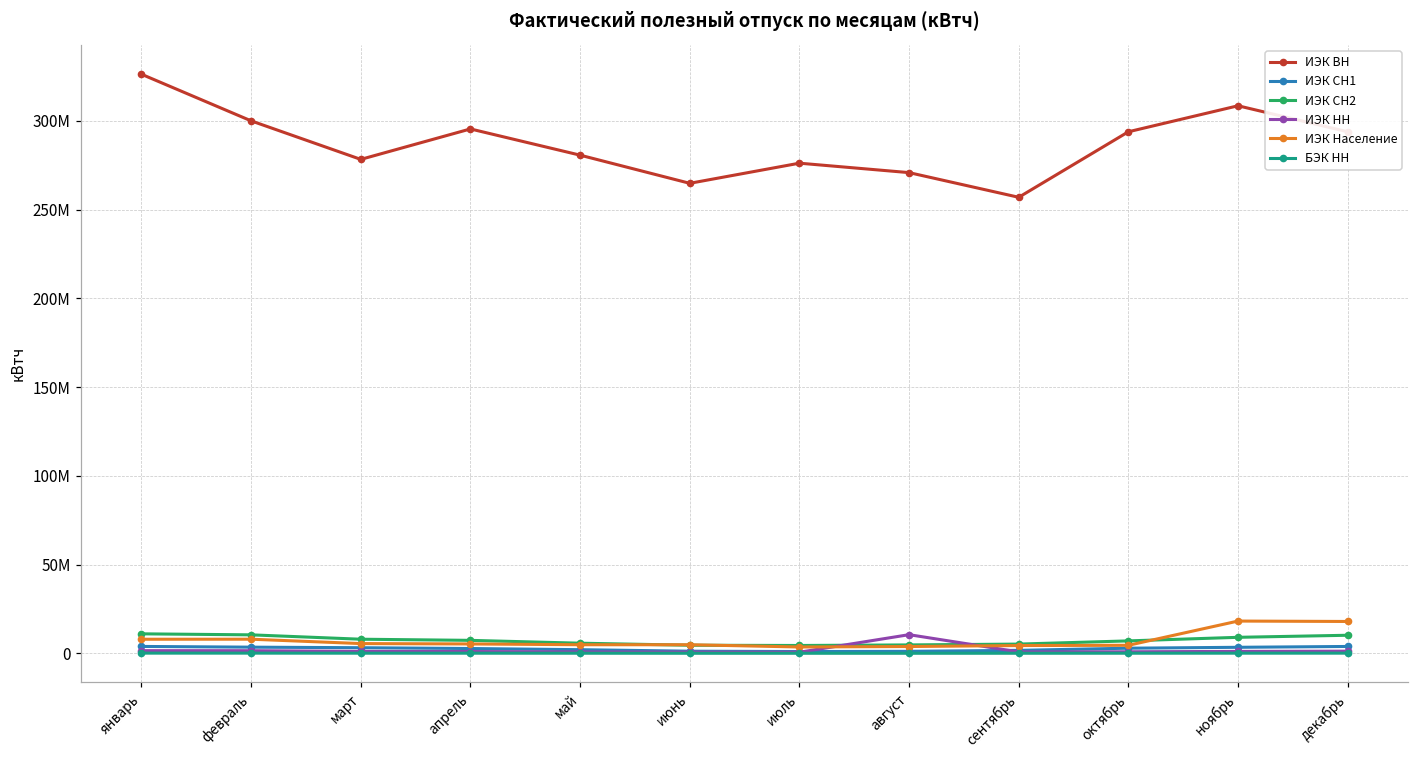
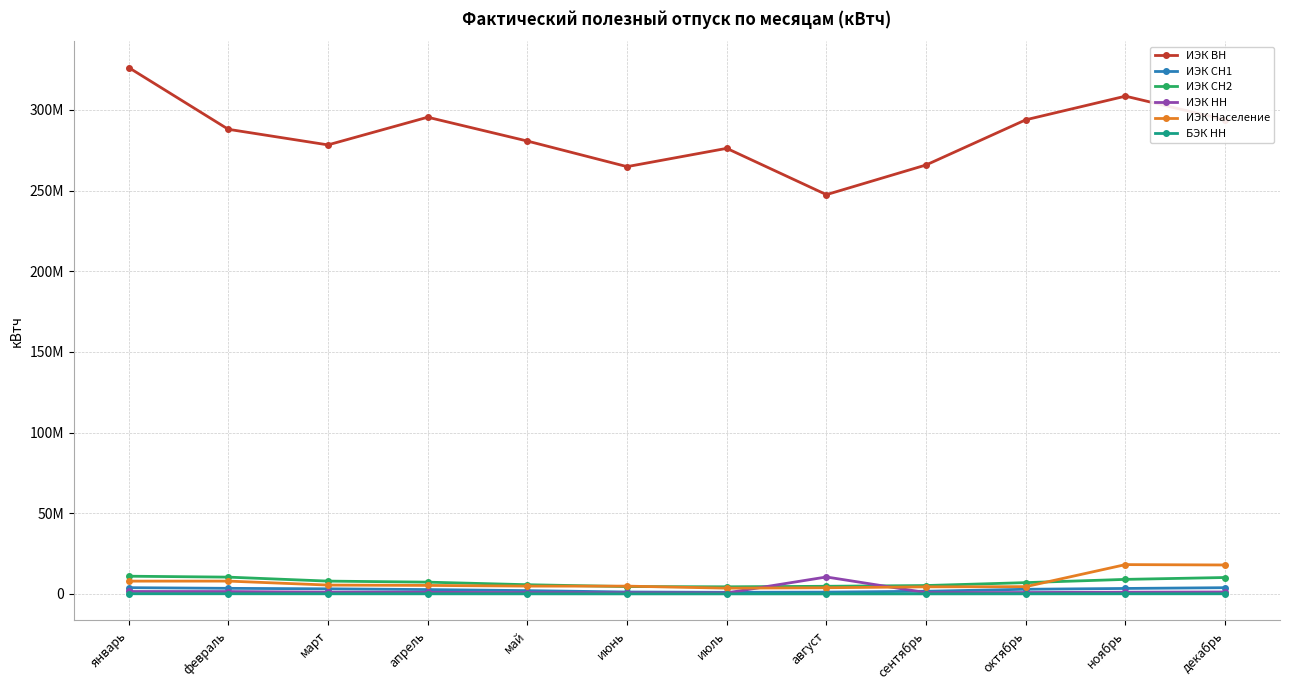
  {
    "ИЭК ВН": {
      "январь": 326000000,
-     "февраль": 300000000,
+     "февраль": 288000000,
      "март": 278000000,
      "апрель": 295000000,
      "май": 281000000,
      "июнь": 265000000,
      "июль": 276000000,
-     "август": 271000000,
-     "сентябрь": 257000000,
+     "август": 247000000,
+     "сентябрь": 266000000,
      "октябрь": 294000000,
      "ноябрь": 308000000
    },
    "ИЭК СН1": {
      "январь": 4000000,
      "февраль": 3000000,
      "март": 3000000,
      "апрель": 3000000,
      "октябрь": 3000000,
      "ноябрь": 3000000,
      "декабрь": 4000000
    },
    "ИЭК НН": {
      "август": 10000000
    },
    "ИЭК Население": {
      "январь": 8000000,
      "февраль": 8000000,
      "март": 5000000,
      "апрель": 5000000,
      "октябрь": 5000000,
      "ноябрь": 18000000,
      "декабрь": 18000000
    }
  }
